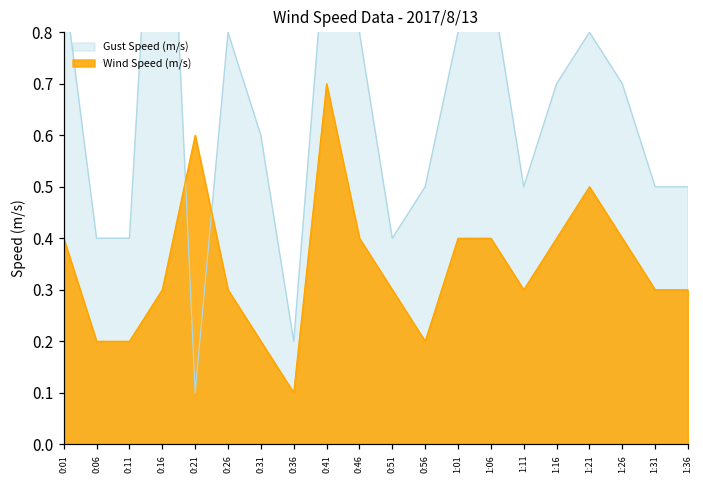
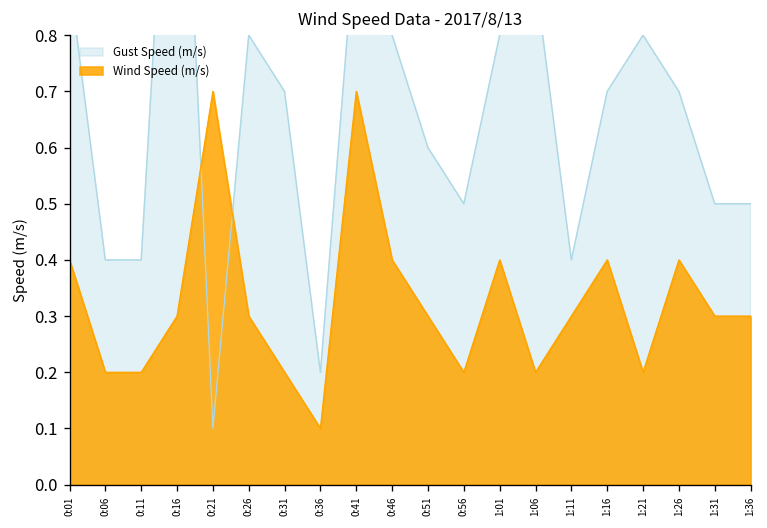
  {
    "Gust Speed (m/s)": {
      "0:06": 0.4,
      "0:11": 0.4,
      "0:21": 0.1,
      "0:26": 0.8,
-     "0:31": 0.6,
+     "0:31": 0.7,
      "0:36": 0.2,
      "0:46": 0.8,
-     "0:51": 0.4,
+     "0:51": 0.6,
      "0:56": 0.5,
      "1:01": 0.8,
-     "1:11": 0.5,
+     "1:11": 0.4,
      "1:16": 0.7,
      "1:21": 0.8,
      "1:26": 0.7,
      "1:31": 0.5,
      "1:36": 0.5
    },
    "Wind Speed (m/s)": {
      "0:01": 0.4,
      "0:06": 0.2,
      "0:11": 0.2,
      "0:16": 0.3,
-     "0:21": 0.6,
+     "0:21": 0.7,
      "0:26": 0.3,
      "0:31": 0.2,
      "0:36": 0.1,
      "0:41": 0.7,
      "0:46": 0.4,
      "0:51": 0.3,
      "0:56": 0.2,
      "1:01": 0.4,
-     "1:06": 0.4,
+     "1:06": 0.2,
      "1:11": 0.3,
      "1:16": 0.4,
-     "1:21": 0.5,
+     "1:21": 0.2,
      "1:26": 0.4,
      "1:31": 0.3,
      "1:36": 0.3
    }
  }
